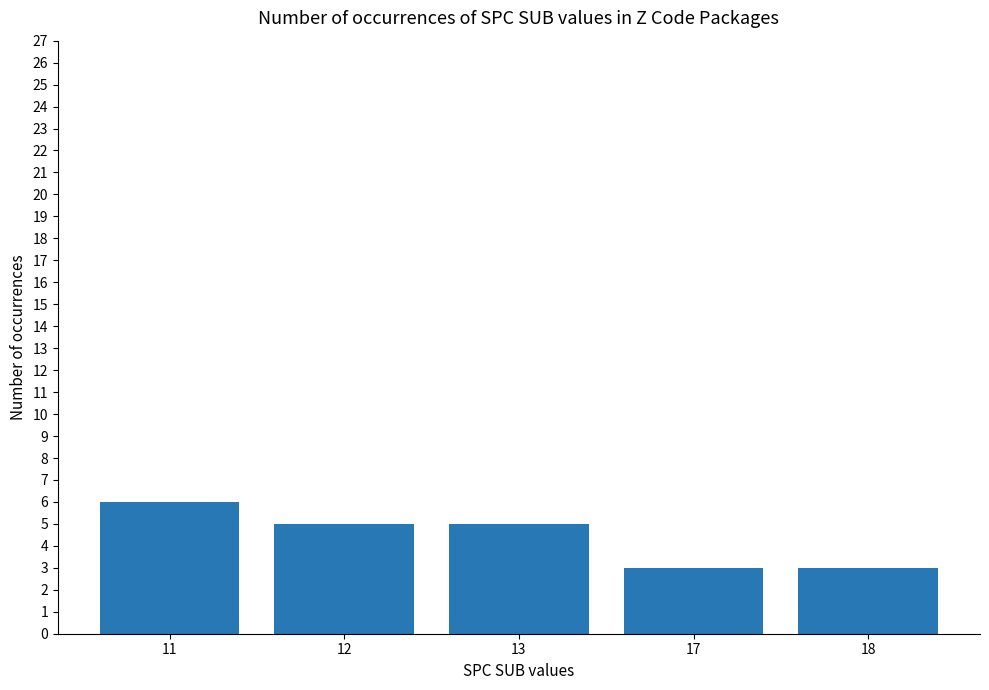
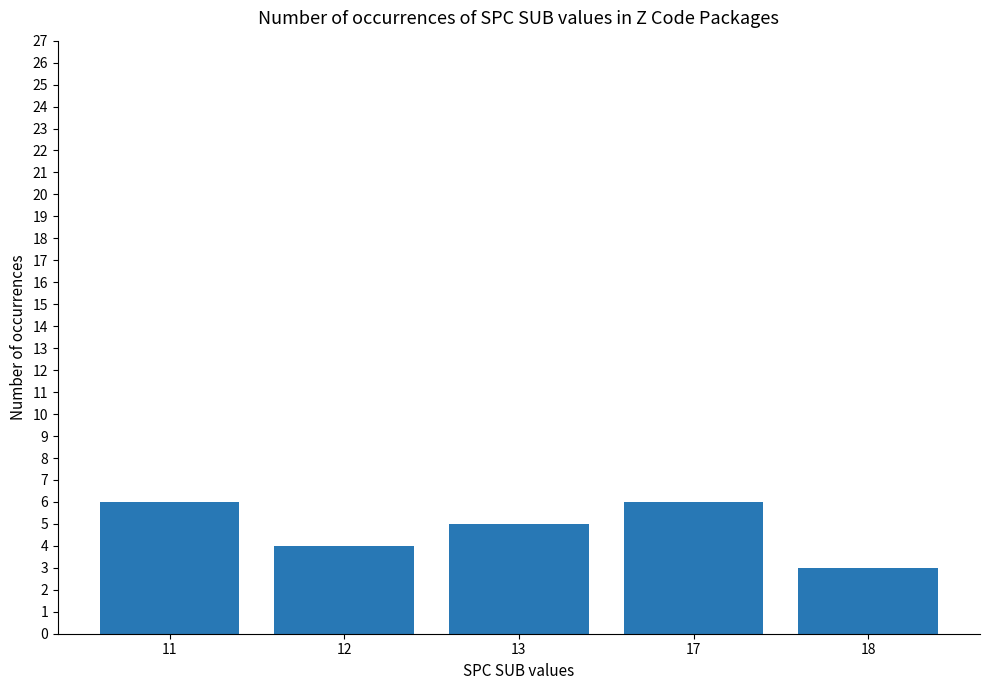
  {
    "11": 6,
-   "12": 5,
+   "12": 4,
    "13": 5,
-   "17": 3,
+   "17": 6,
    "18": 3
  }
